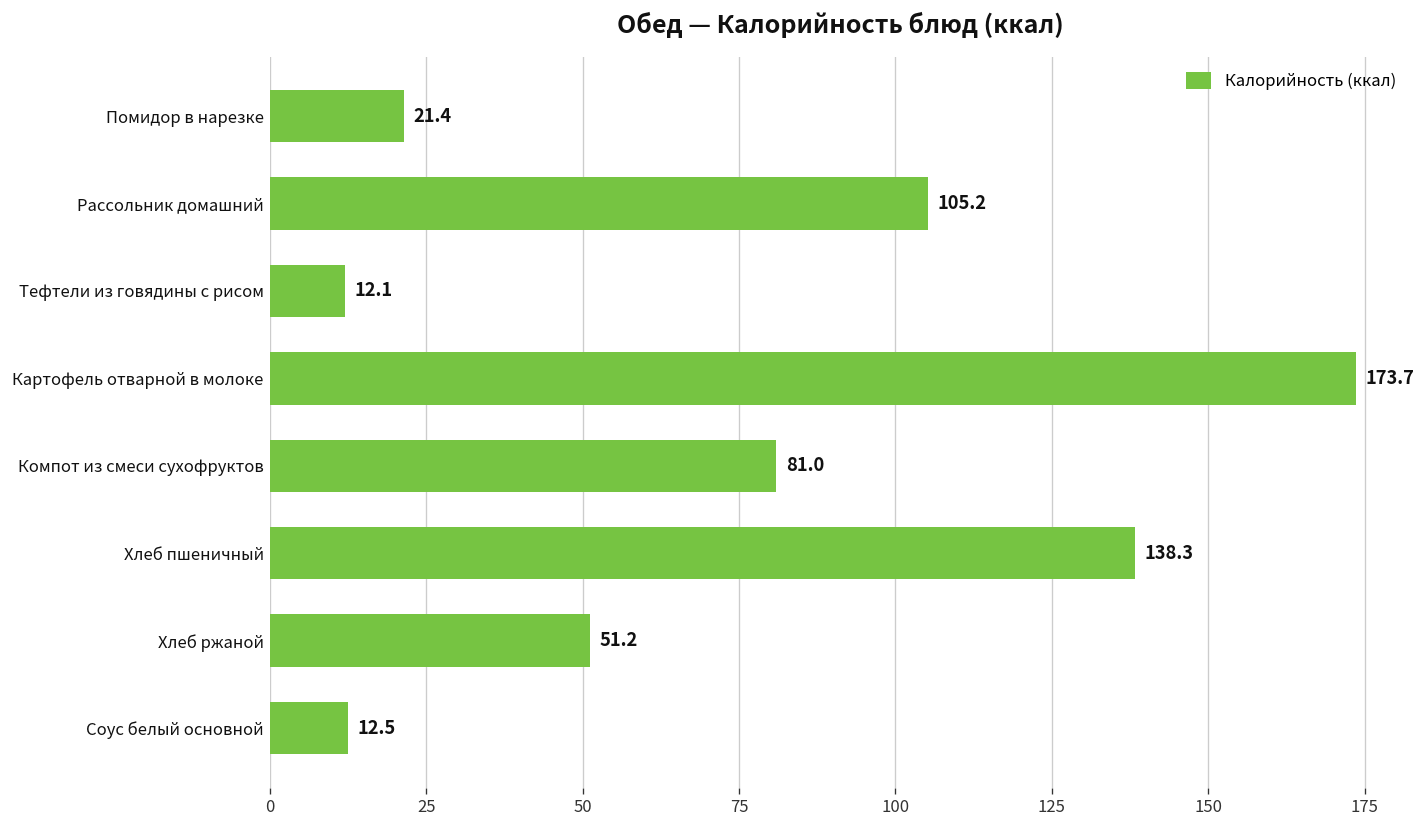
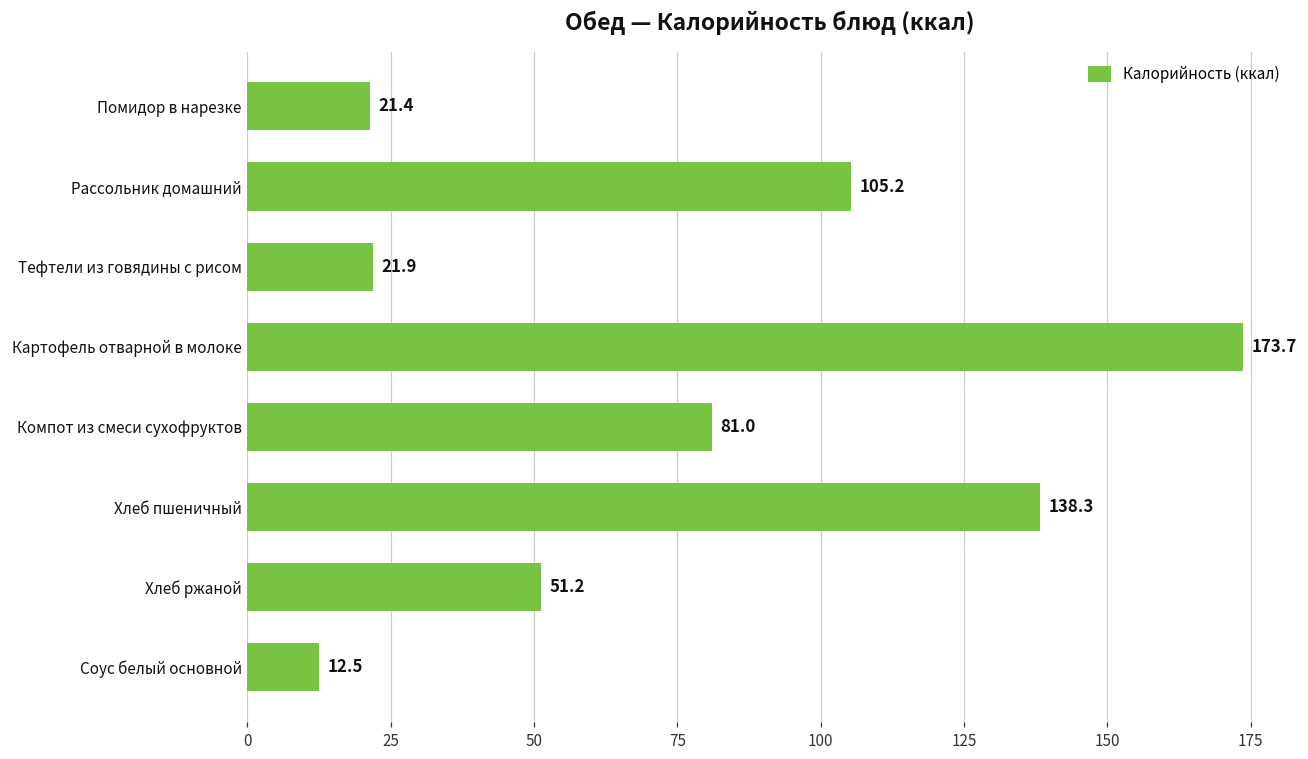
  {
    "Помидор в нарезке": 21.4,
    "Рассольник домашний": 105.2,
-   "Тефтели из говядины с рисом": 12.1,
+   "Тефтели из говядины с рисом": 21.9,
    "Картофель отварной в молоке": 173.7,
    "Компот из смеси сухофруктов": 81.0,
    "Хлеб пшеничный": 138.3,
    "Хлеб ржаной": 51.2,
    "Соус белый основной": 12.5
  }
